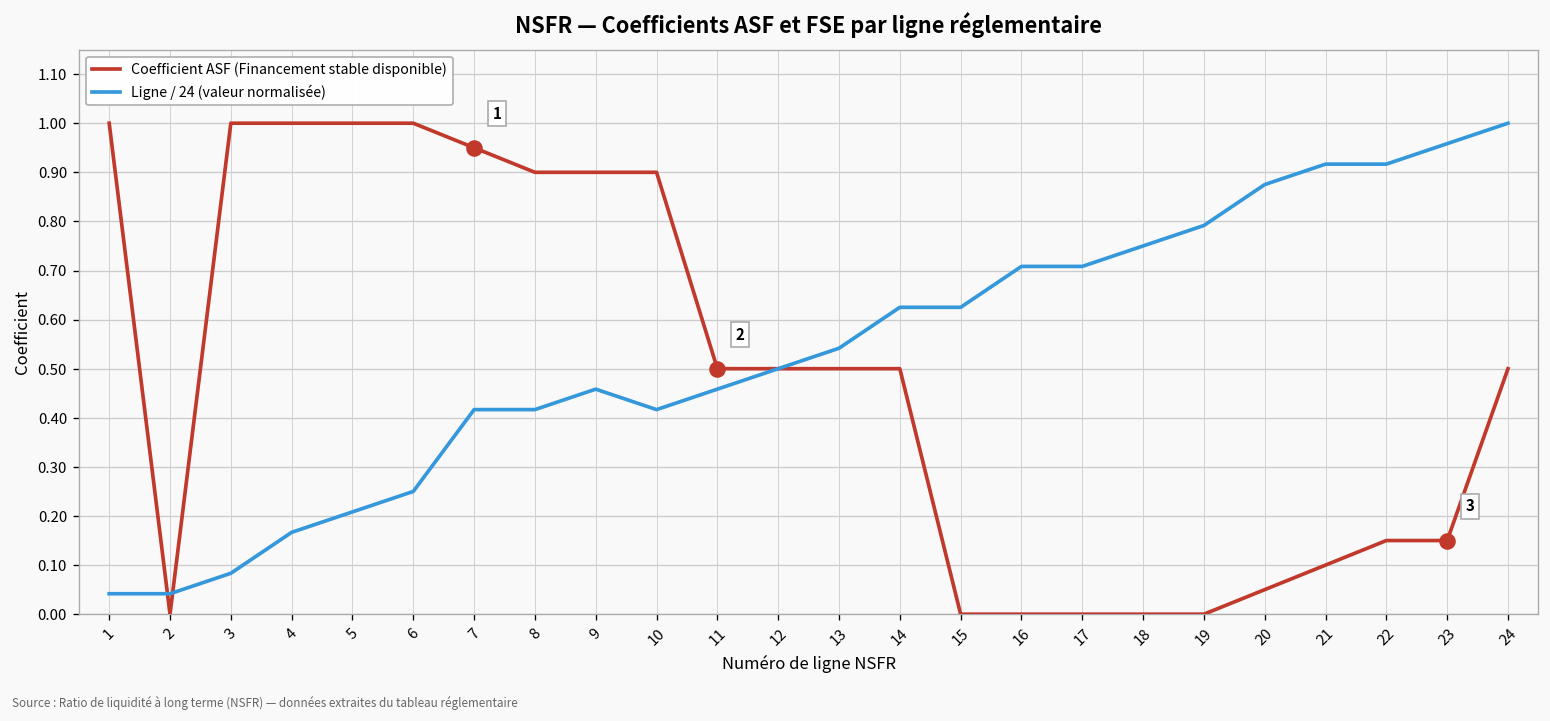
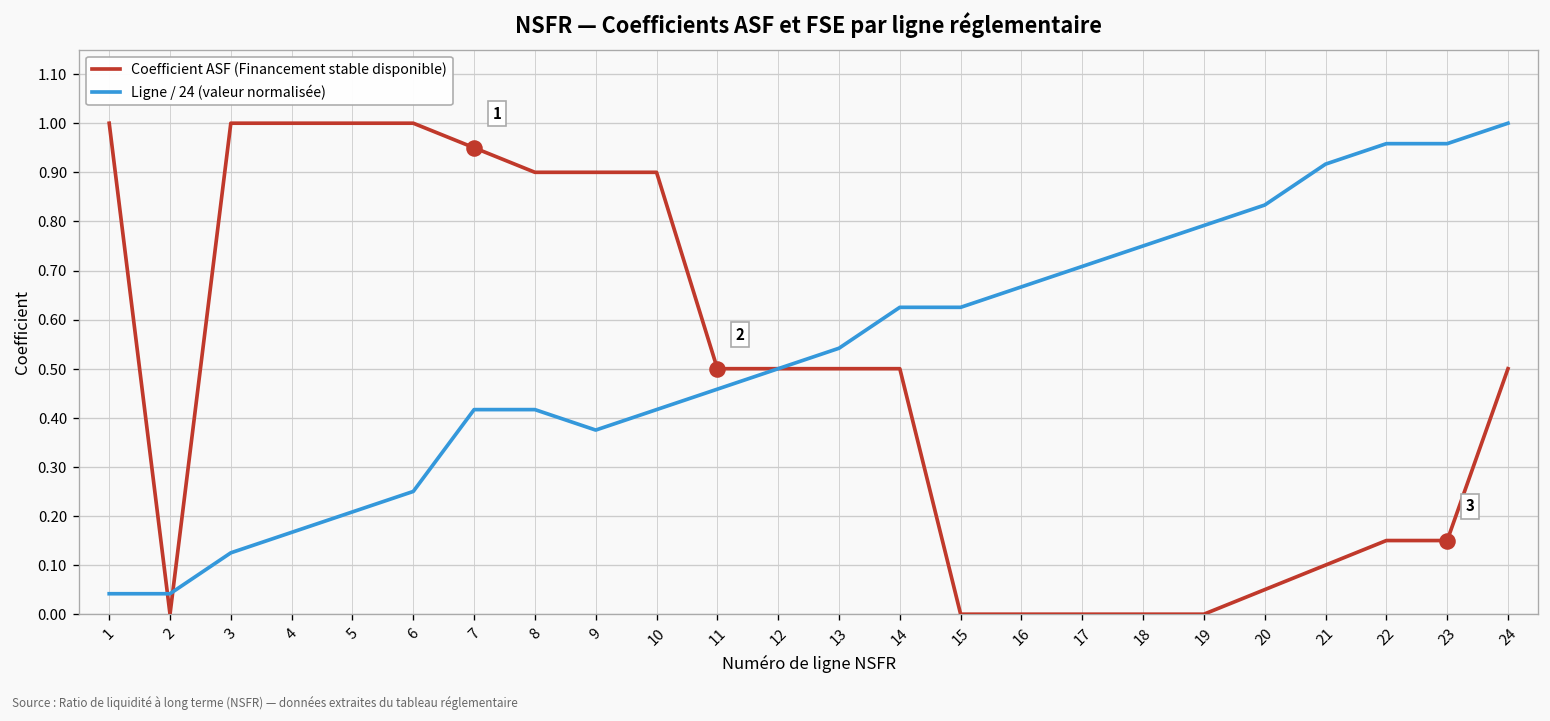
  {
    "Ligne / 24 (valeur normalisée)": {
      "1": 0.04,
      "2": 0.04,
-     "3": 0.08,
+     "3": 0.13,
      "4": 0.17,
      "5": 0.21,
      "6": 0.25,
      "7": 0.42,
      "8": 0.42,
-     "9": 0.46,
+     "9": 0.38,
      "10": 0.42,
      "11": 0.46,
      "13": 0.54,
      "14": 0.63,
      "15": 0.63,
-     "16": 0.71,
+     "16": 0.67,
      "17": 0.71,
      "18": 0.75,
      "19": 0.79,
-     "20": 0.88,
+     "20": 0.83,
      "21": 0.92,
-     "22": 0.92,
+     "22": 0.96,
      "23": 0.96,
      "24": 1.00
    }
  }
